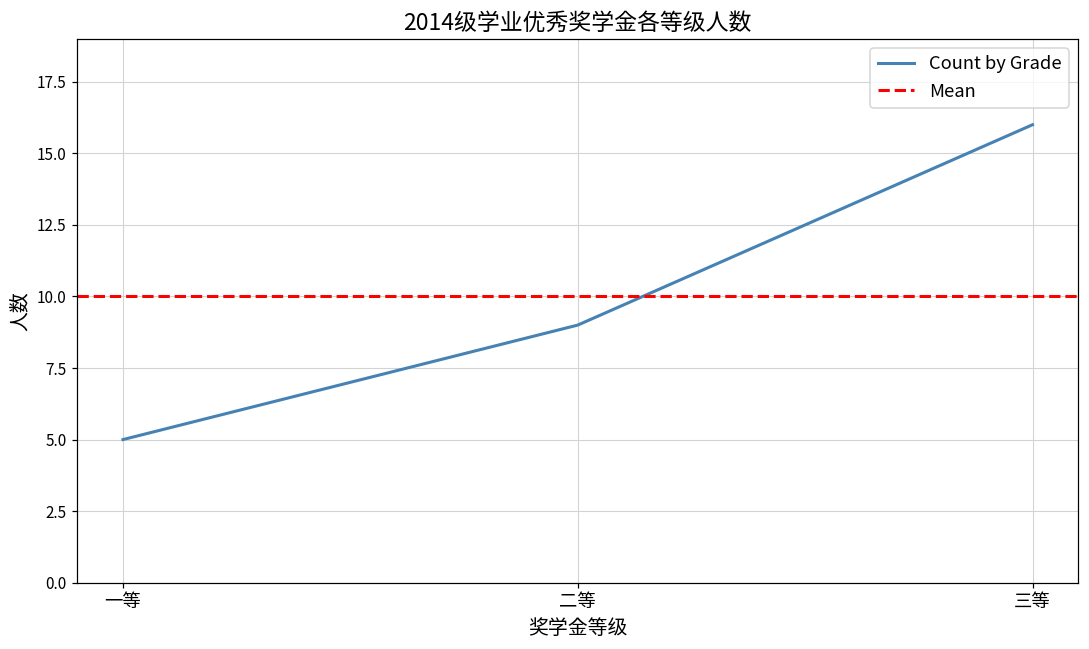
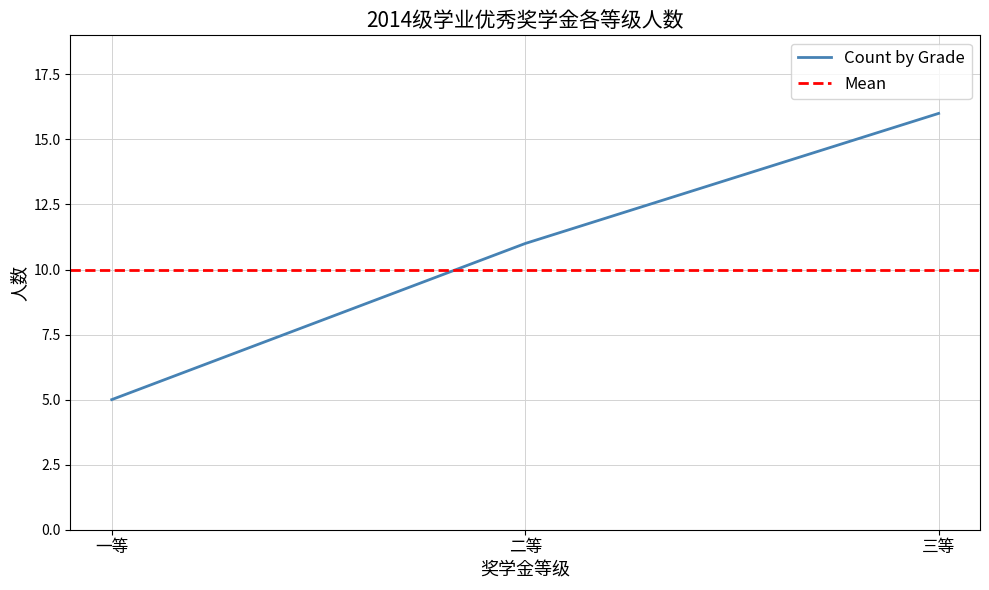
  {
    "一等": 5,
-   "二等": 9,
+   "二等": 11,
    "三等": 16
  }
